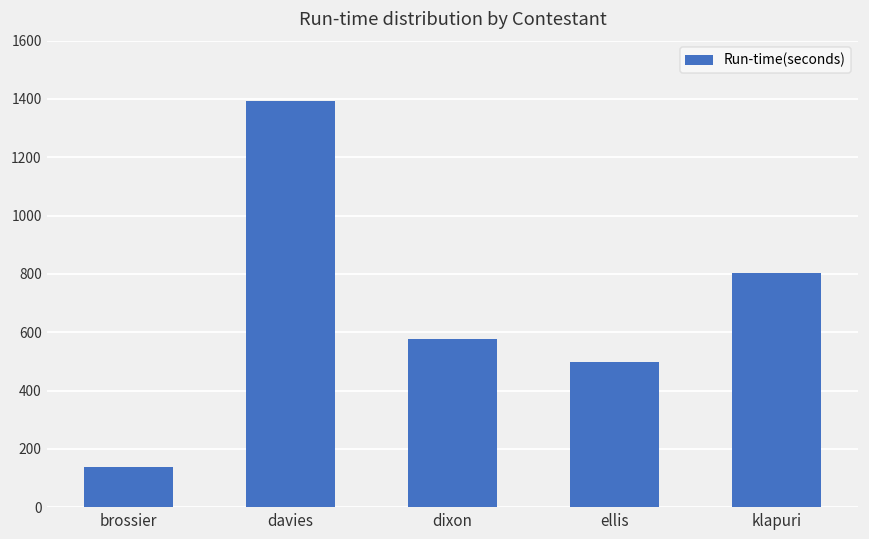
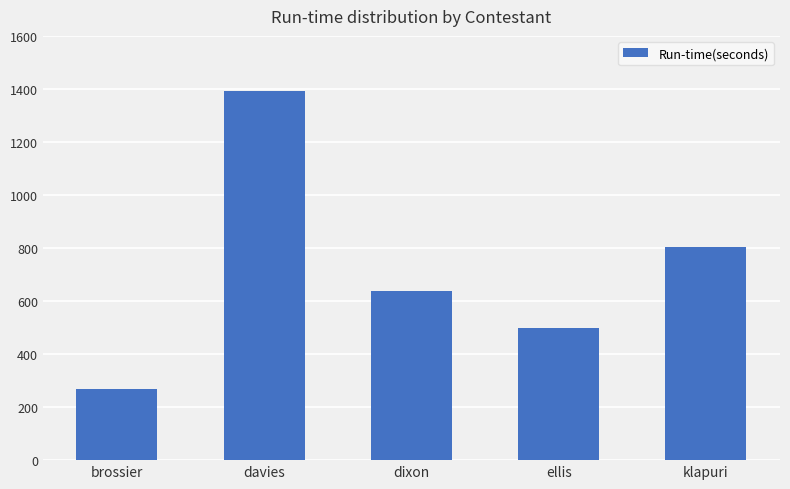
  {
-   "brossier": 140,
+   "brossier": 270,
    "davies": 1390,
-   "dixon": 580,
+   "dixon": 640,
    "ellis": 500,
    "klapuri": 800
  }
